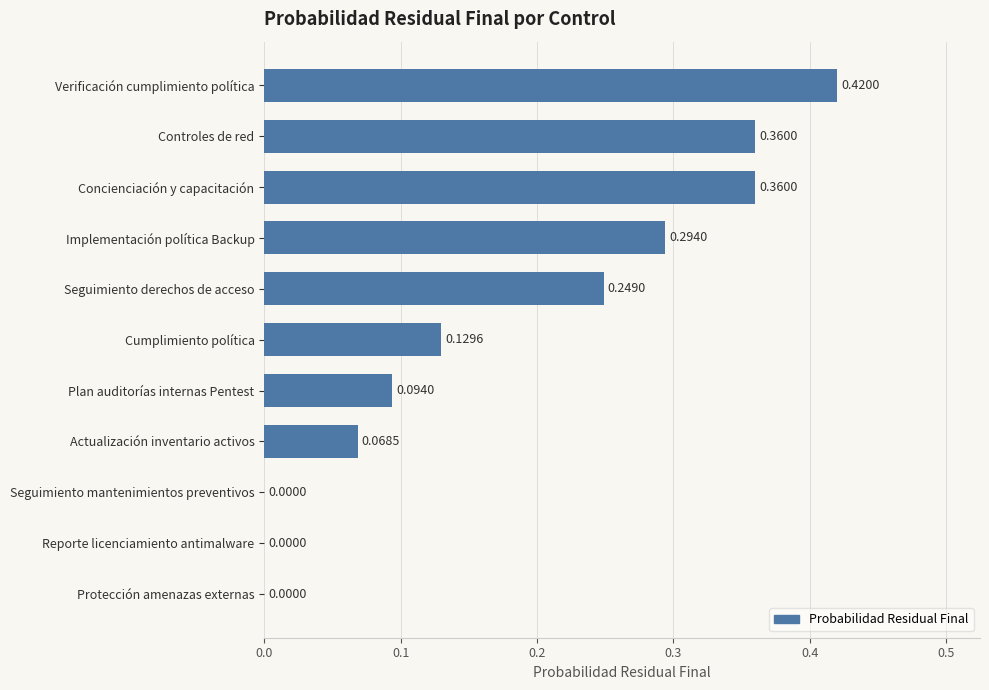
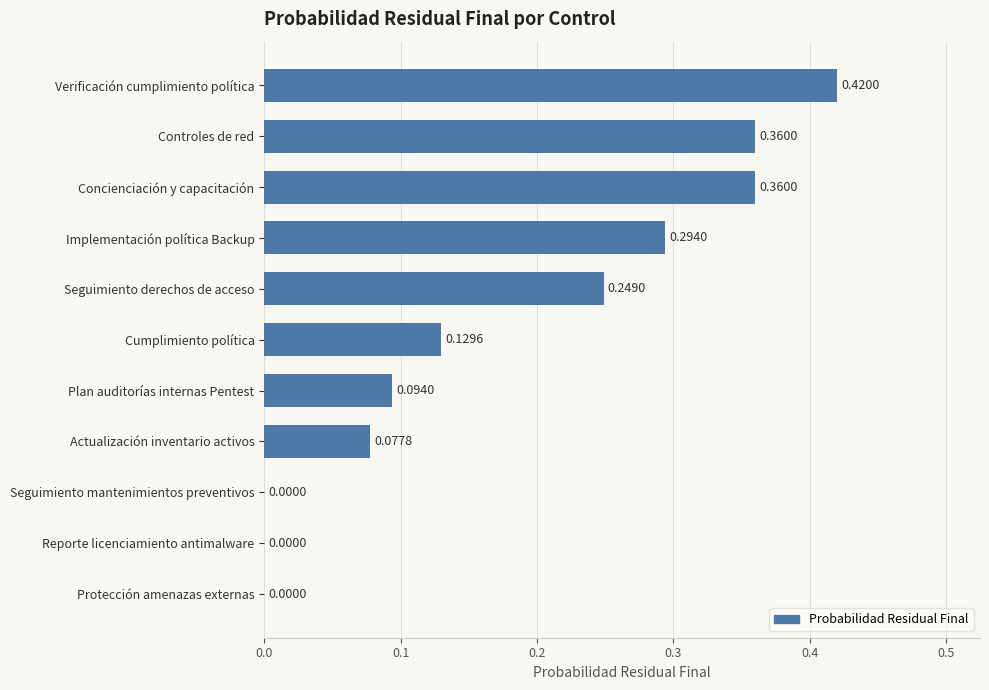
  {
    "Verificación cumplimiento política": 0.4200,
    "Controles de red": 0.3600,
    "Concienciación y capacitación": 0.3600,
    "Implementación política Backup": 0.2940,
    "Seguimiento derechos de acceso": 0.2490,
    "Cumplimiento política": 0.1296,
    "Plan auditorías internas Pentest": 0.0940,
-   "Actualización inventario activos": 0.0685,
+   "Actualización inventario activos": 0.0778,
    "Seguimiento mantenimientos preventivos": 0.0000,
    "Reporte licenciamiento antimalware": 0.0000,
    "Protección amenazas externas": 0.0000
  }
